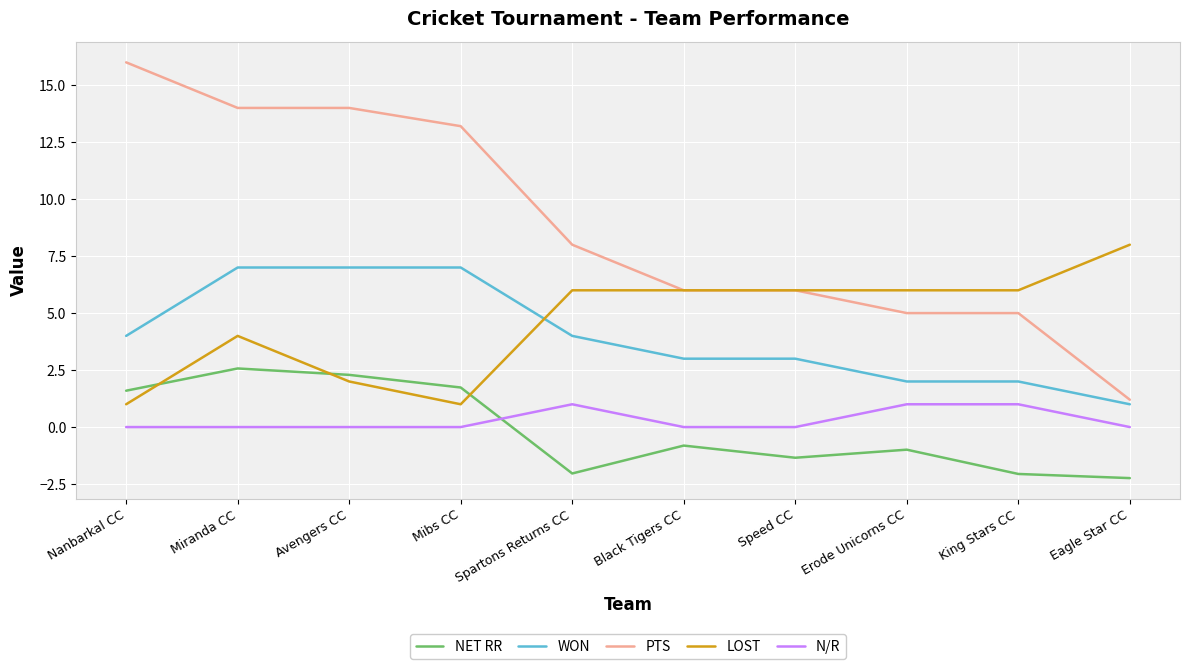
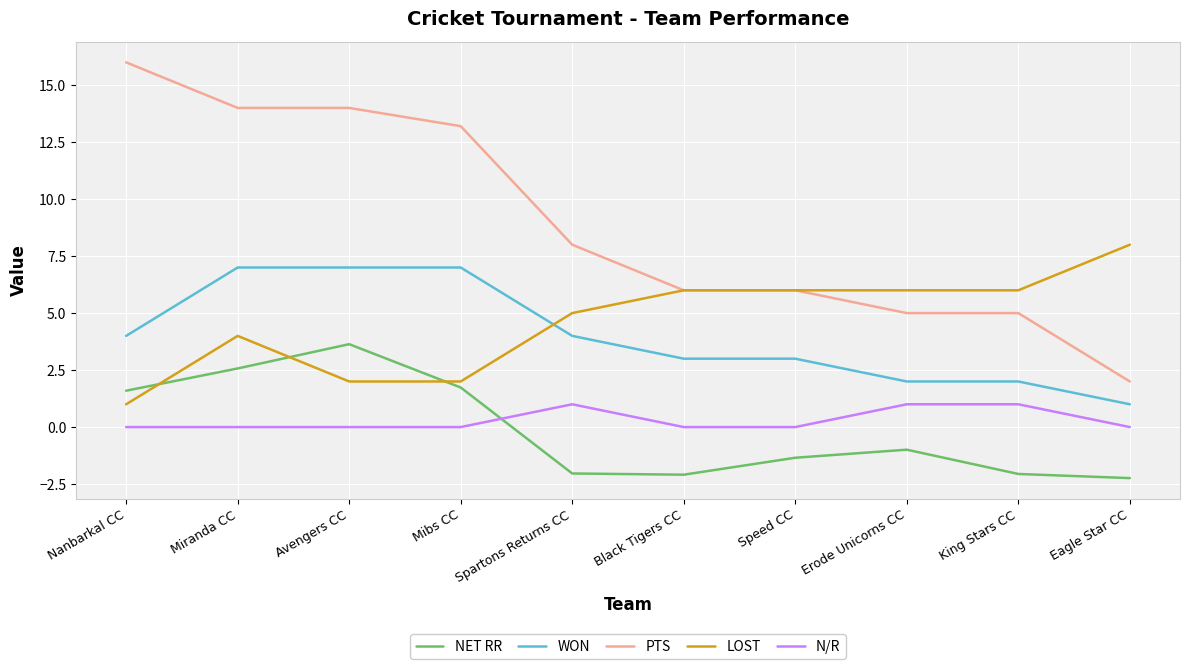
  {
    "NET RR": {
      "Nanbarkal CC": 1.6,
      "Miranda CC": 2.6,
-     "Avengers CC": 2.3,
+     "Avengers CC": 3.6,
      "Mibs CC": 1.7,
      "Spartons Returns CC": -2.0,
-     "Black Tigers CC": -0.8,
+     "Black Tigers CC": -2.1,
      "Speed CC": -1.3,
      "Erode Unicorns CC": -1.0,
      "King Stars CC": -2.1,
      "Eagle Star CC": -2.2
    },
    "WON": {
      "Nanbarkal CC": 4.0,
      "Miranda CC": 7.0,
      "Avengers CC": 7.0,
      "Mibs CC": 7.0,
      "Spartons Returns CC": 4.0,
      "Black Tigers CC": 3.0,
      "Speed CC": 3.0,
      "Erode Unicorns CC": 2.0,
      "King Stars CC": 2.0,
      "Eagle Star CC": 1.0
    },
    "PTS": {
      "Nanbarkal CC": 16.0,
      "Miranda CC": 14.0,
      "Avengers CC": 14.0,
      "Mibs CC": 13.2,
      "Spartons Returns CC": 8.0,
      "Erode Unicorns CC": 5.0,
      "King Stars CC": 5.0,
-     "Eagle Star CC": 1.2
+     "Eagle Star CC": 2.0
    },
    "LOST": {
      "Nanbarkal CC": 1,
      "Miranda CC": 4,
      "Avengers CC": 2,
-     "Mibs CC": 1,
-     "Spartons Returns CC": 6,
+     "Mibs CC": 2,
+     "Spartons Returns CC": 5,
      "Erode Unicorns CC": 6,
      "King Stars CC": 6,
      "Eagle Star CC": 8
    },
    "N/R": {
      "Nanbarkal CC": 0.0,
      "Miranda CC": 0.0,
      "Avengers CC": 0.0,
      "Mibs CC": 0.0,
      "Spartons Returns CC": 1.0,
      "Black Tigers CC": 0.0,
      "Speed CC": 0.0,
      "Erode Unicorns CC": 1.0,
      "King Stars CC": 1.0,
      "Eagle Star CC": 0.0
    }
  }
